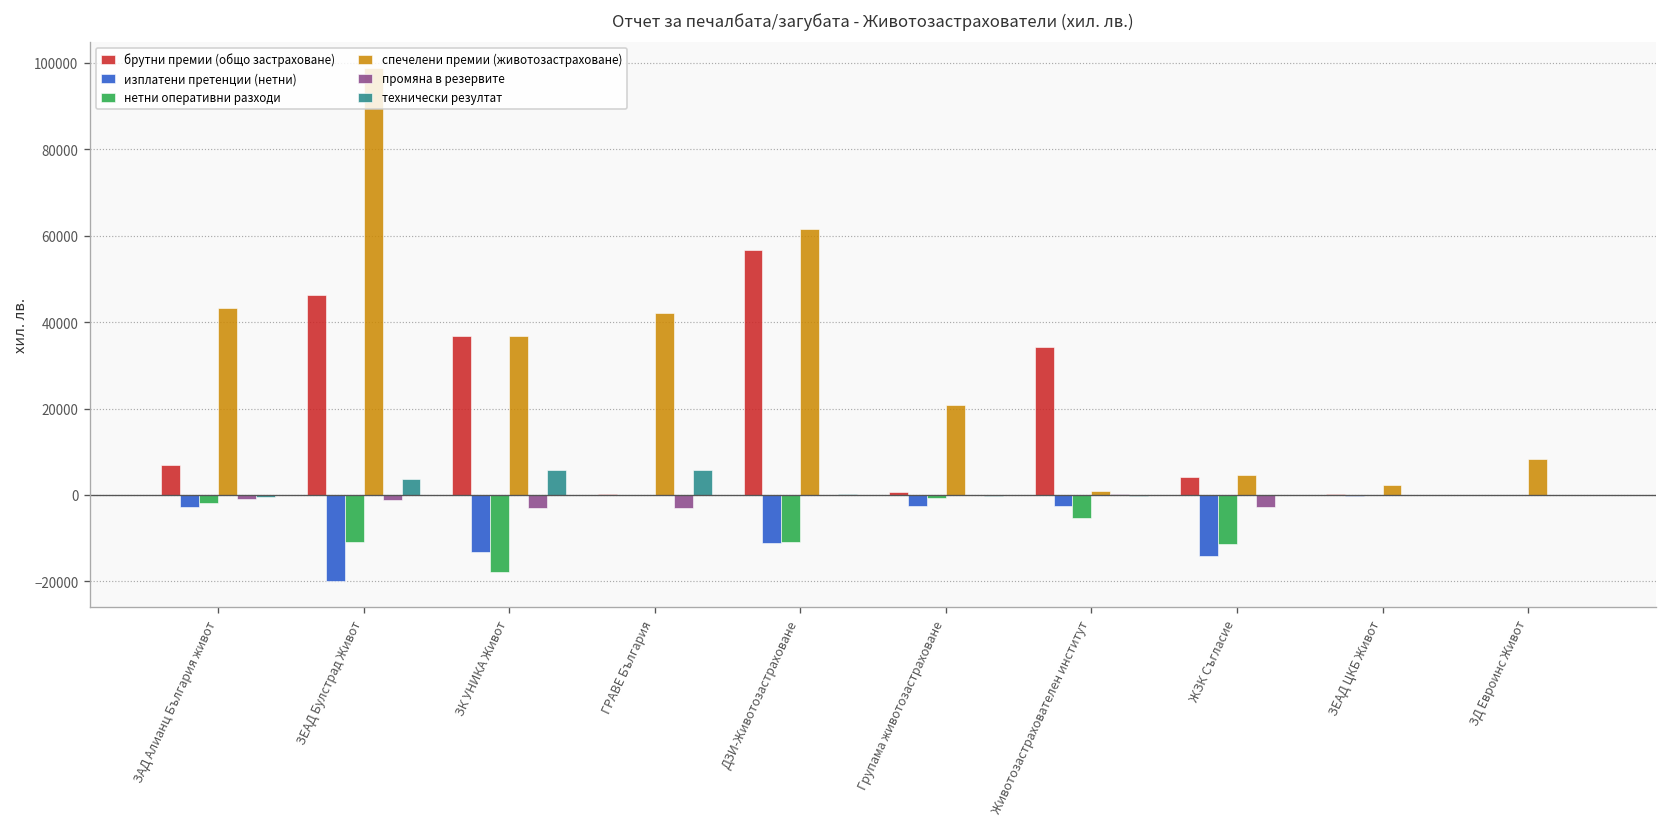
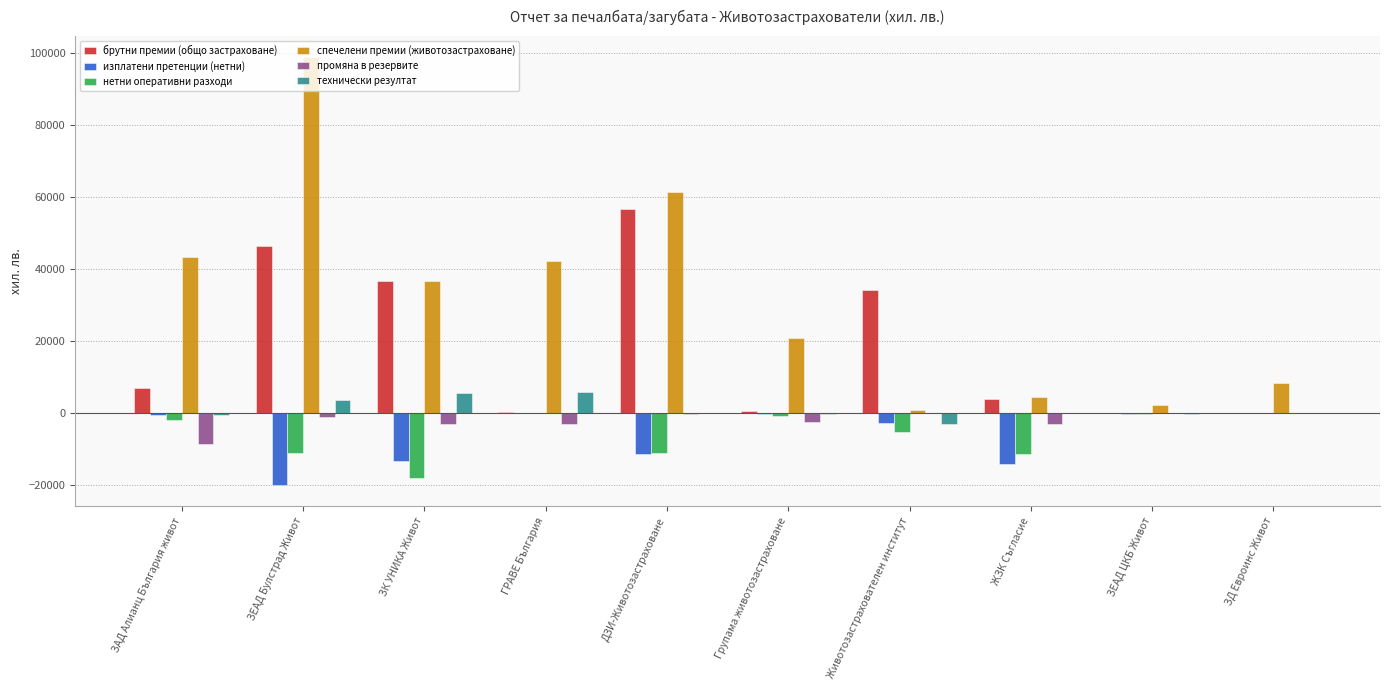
  {
    "брутни премии (общо застраховане)": {
      "ЗАД Алианц България живот": 7000,
      "ЗЕАД Булстрад Живот": 46000,
      "ЗК УНИКА Живот": 37000,
      "ДЗИ-Животозастраховане": 57000,
      "Животозастрахователен институт": 34000,
      "ЖЗК Съгласие": 4000,
      "ЗД Евроинс Живот": 0
    },
    "изплатени претенции (нетни)": {
-     "ЗАД Алианц България живот": -3000,
+     "ЗАД Алианц България живот": 0,
      "ЗЕАД Булстрад Живот": -20000,
      "ЗК УНИКА Живот": -13000,
      "ДЗИ-Животозастраховане": -11000,
-     "Групама животозастраховане": -2000,
+     "Групама животозастраховане": 0,
      "Животозастрахователен институт": -3000,
      "ЖЗК Съгласие": -14000,
      "ЗД Евроинс Живот": 0
    },
    "нетни оперативни разходи": {
      "ЗАД Алианц България живот": -2000,
      "ЗЕАД Булстрад Живот": -11000,
      "ЗК УНИКА Живот": -18000,
      "ДЗИ-Животозастраховане": -11000,
      "Животозастрахователен институт": -5000,
      "ЖЗК Съгласие": -11000,
      "ЗД Евроинс Живот": 0
    },
    "спечелени премии (животозастраховане)": {
      "ЗАД Алианц България живот": 43000,
      "ЗК УНИКА Живот": 37000,
      "ГРАВЕ България": 42000,
      "ДЗИ-Животозастраховане": 61000,
      "Групама животозастраховане": 21000,
      "Животозастрахователен институт": 1000,
      "ЖЗК Съгласие": 5000,
      "ЗЕАД ЦКБ Живот": 2000,
      "ЗД Евроинс Живот": 8000
    },
    "промяна в резервите": {
-     "ЗАД Алианц България живот": -1000,
+     "ЗАД Алианц България живот": -8000,
      "ЗЕАД Булстрад Живот": -1000,
      "ЗК УНИКА Живот": -3000,
      "ГРАВЕ България": -3000,
-     "Групама животозастраховане": 0,
+     "Групама животозастраховане": -2000,
      "ЖЗК Съгласие": -3000,
      "ЗД Евроинс Живот": 0
    },
    "технически резултат": {
      "ЗЕАД Булстрад Живот": 4000,
      "ЗК УНИКА Живот": 6000,
      "ГРАВЕ България": 6000,
-     "Животозастрахователен институт": 0,
+     "Животозастрахователен институт": -3000,
      "ЗД Евроинс Живот": 0
    }
  }
